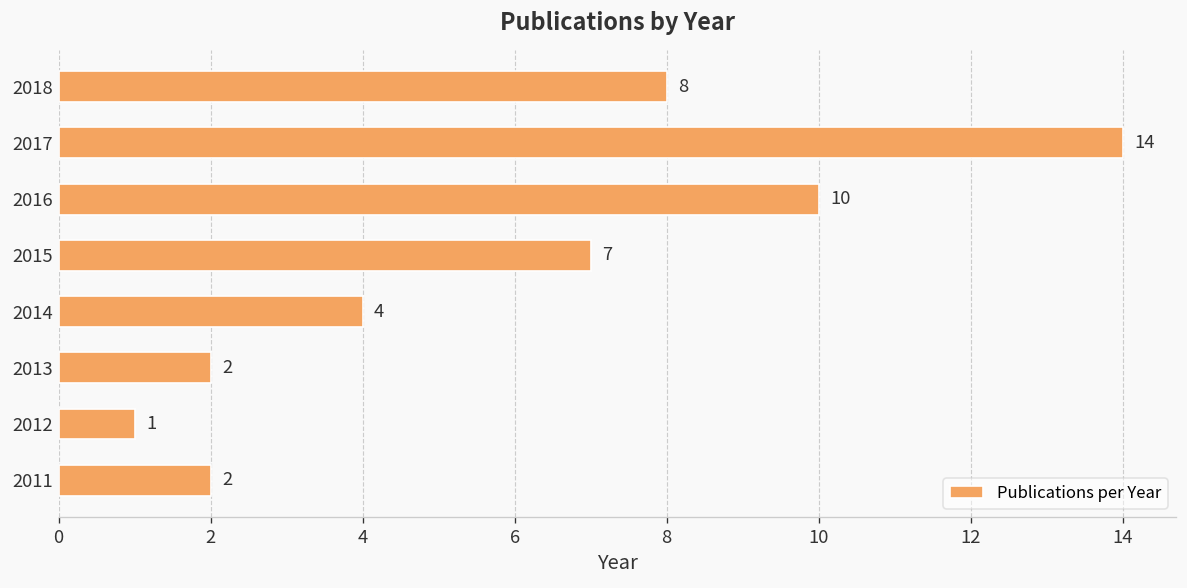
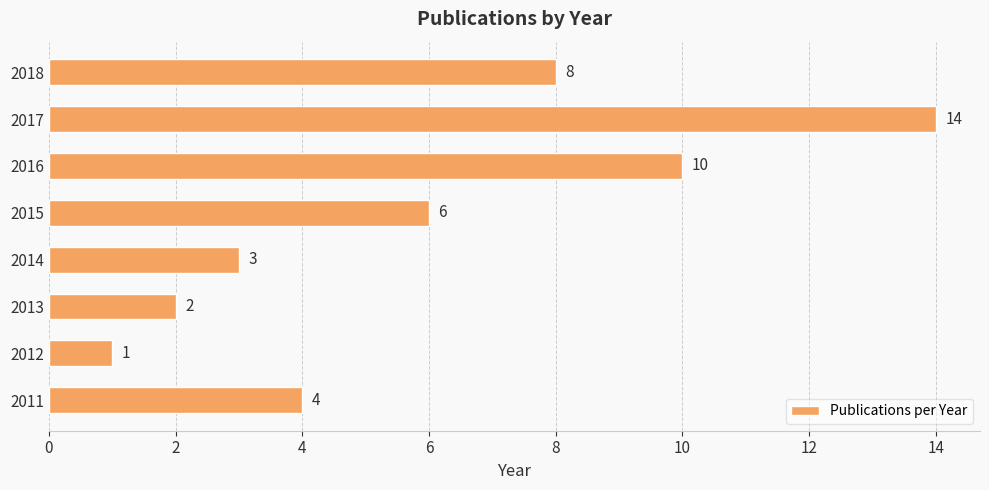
  {
    "2018": 8,
    "2017": 14,
    "2016": 10,
-   "2015": 7,
-   "2014": 4,
+   "2015": 6,
+   "2014": 3,
    "2013": 2,
    "2012": 1,
-   "2011": 2
+   "2011": 4
  }
